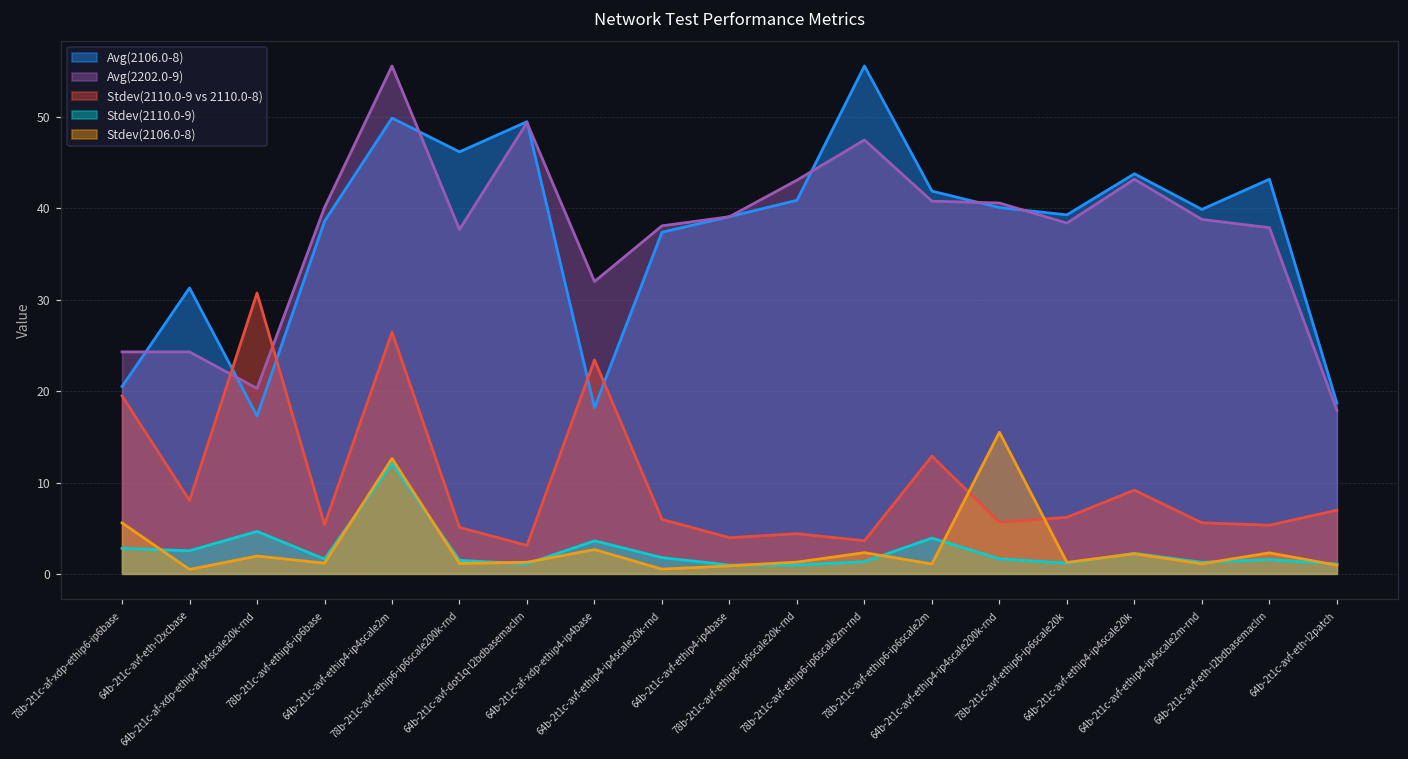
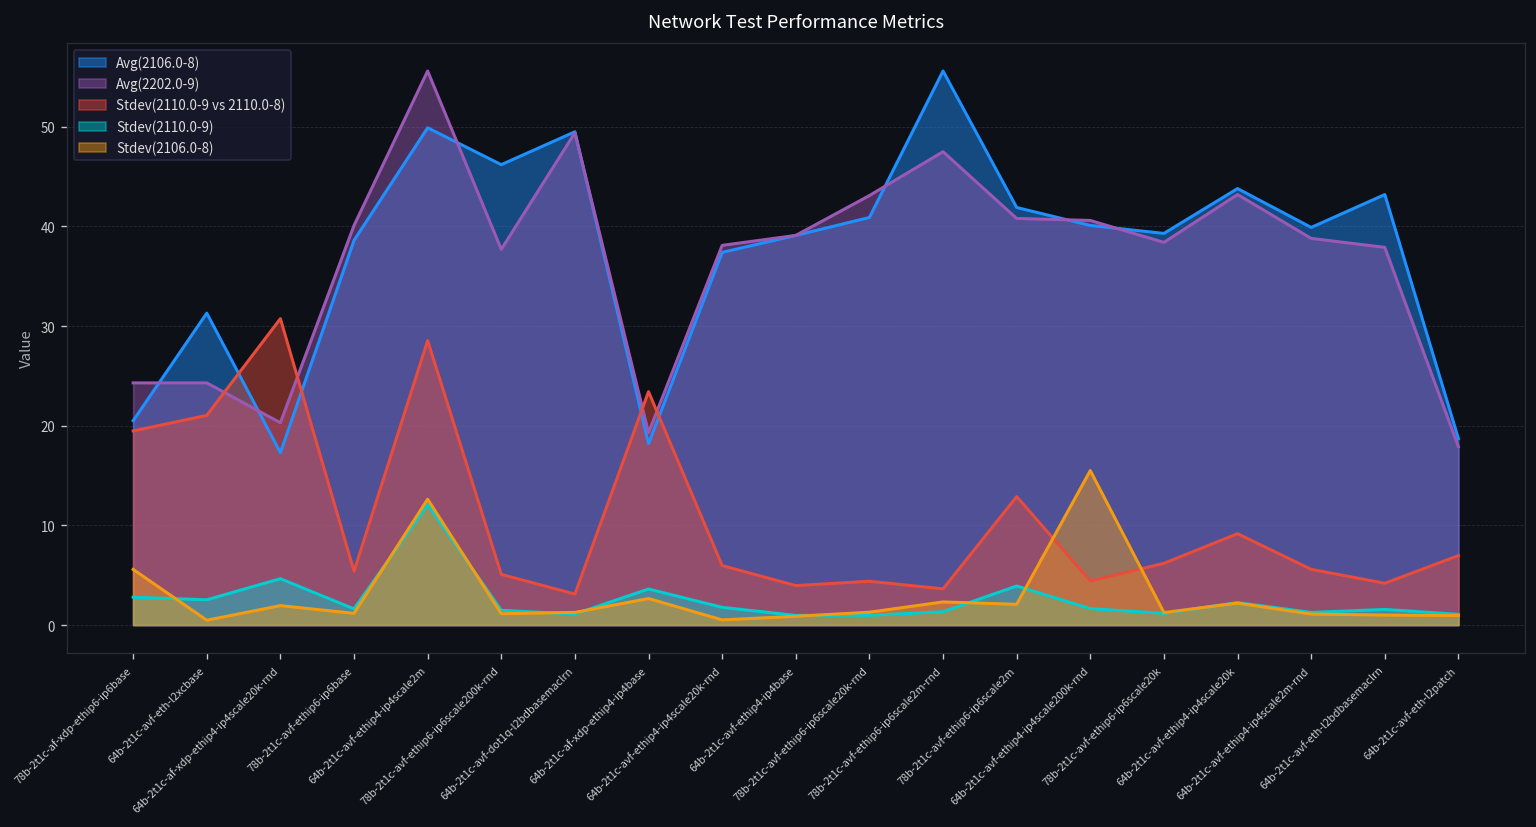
  {
    "Avg(2202.0-9)": {
      "78b-2t1c-af-xdp-ethip6-ip6base": 24,
      "64b-2t1c-avf-eth-l2xcbase": 24,
      "64b-2t1c-af-xdp-ethip4-ip4scale20k-rnd": 20,
      "78b-2t1c-avf-ethip6-ip6base": 40,
      "64b-2t1c-avf-ethip4-ip4scale2m": 56,
      "78b-2t1c-avf-ethip6-ip6scale200k-rnd": 38,
-     "64b-2t1c-af-xdp-ethip4-ip4base": 32,
+     "64b-2t1c-af-xdp-ethip4-ip4base": 19,
      "64b-2t1c-avf-ethip4-ip4scale20k-rnd": 38,
      "78b-2t1c-avf-ethip6-ip6scale20k-rnd": 43,
      "78b-2t1c-avf-ethip6-ip6scale2m-rnd": 48,
      "78b-2t1c-avf-ethip6-ip6scale2m": 41,
      "64b-2t1c-avf-ethip4-ip4scale200k-rnd": 41,
      "78b-2t1c-avf-ethip6-ip6scale20k": 38,
      "64b-2t1c-avf-ethip4-ip4scale20k": 43,
      "64b-2t1c-avf-ethip4-ip4scale2m-rnd": 39,
      "64b-2t1c-avf-eth-l2bdbasemaclrn": 38,
      "64b-2t1c-avf-eth-l2patch": 18
    },
    "Stdev(2110.0-9 vs 2110.0-8)": {
      "78b-2t1c-af-xdp-ethip6-ip6base": 19,
-     "64b-2t1c-avf-eth-l2xcbase": 8,
+     "64b-2t1c-avf-eth-l2xcbase": 21,
      "64b-2t1c-af-xdp-ethip4-ip4scale20k-rnd": 31,
      "78b-2t1c-avf-ethip6-ip6base": 5,
-     "64b-2t1c-avf-ethip4-ip4scale2m": 26,
+     "64b-2t1c-avf-ethip4-ip4scale2m": 29,
      "78b-2t1c-avf-ethip6-ip6scale200k-rnd": 5,
      "64b-2t1c-avf-dot1q-l2bdbasemaclrn": 3,
      "64b-2t1c-af-xdp-ethip4-ip4base": 23,
      "64b-2t1c-avf-ethip4-ip4scale20k-rnd": 6,
      "64b-2t1c-avf-ethip4-ip4base": 4,
      "78b-2t1c-avf-ethip6-ip6scale20k-rnd": 4,
      "78b-2t1c-avf-ethip6-ip6scale2m-rnd": 4,
      "78b-2t1c-avf-ethip6-ip6scale2m": 13,
-     "64b-2t1c-avf-ethip4-ip4scale200k-rnd": 6,
+     "64b-2t1c-avf-ethip4-ip4scale200k-rnd": 4,
      "78b-2t1c-avf-ethip6-ip6scale20k": 6,
      "64b-2t1c-avf-ethip4-ip4scale20k": 9,
      "64b-2t1c-avf-ethip4-ip4scale2m-rnd": 6,
-     "64b-2t1c-avf-eth-l2bdbasemaclrn": 5,
+     "64b-2t1c-avf-eth-l2bdbasemaclrn": 4,
      "64b-2t1c-avf-eth-l2patch": 7
    },
    "Stdev(2106.0-8)": {
      "78b-2t1c-af-xdp-ethip6-ip6base": 6,
      "64b-2t1c-avf-eth-l2xcbase": 0,
      "64b-2t1c-af-xdp-ethip4-ip4scale20k-rnd": 2,
      "78b-2t1c-avf-ethip6-ip6base": 1,
      "64b-2t1c-avf-ethip4-ip4scale2m": 13,
      "78b-2t1c-avf-ethip6-ip6scale200k-rnd": 1,
      "64b-2t1c-af-xdp-ethip4-ip4base": 3,
      "64b-2t1c-avf-ethip4-ip4scale20k-rnd": 1,
      "78b-2t1c-avf-ethip6-ip6scale20k-rnd": 1,
      "78b-2t1c-avf-ethip6-ip6scale2m-rnd": 2,
-     "78b-2t1c-avf-ethip6-ip6scale2m": 1,
+     "78b-2t1c-avf-ethip6-ip6scale2m": 2,
      "64b-2t1c-avf-ethip4-ip4scale200k-rnd": 16,
-     "64b-2t1c-avf-eth-l2bdbasemaclrn": 2
+     "64b-2t1c-avf-eth-l2bdbasemaclrn": 1
    }
  }
